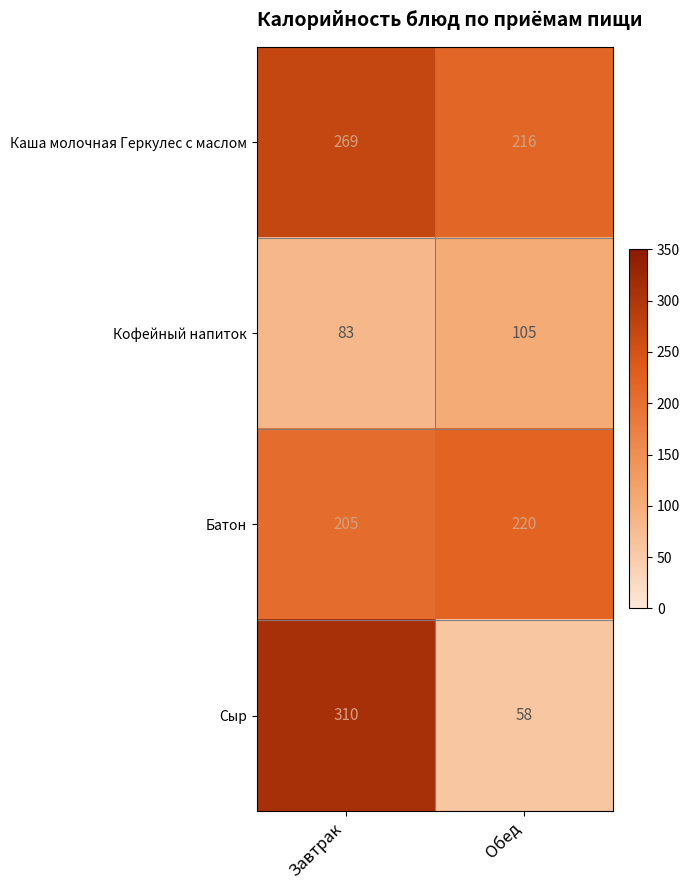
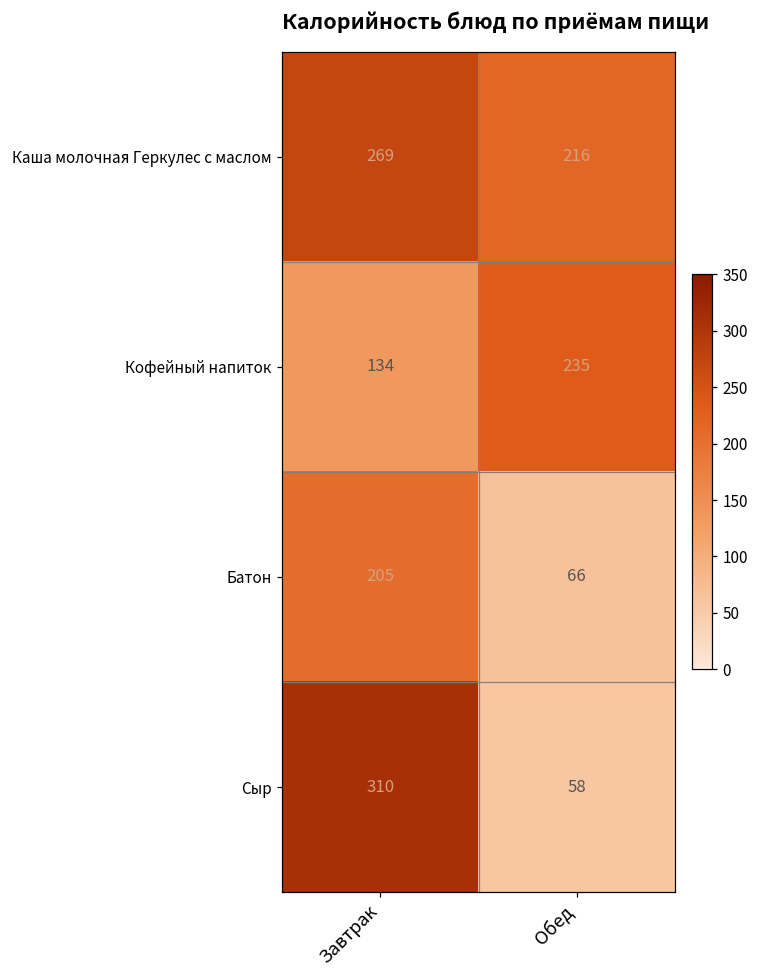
  {
    "Каша молочная Геркулес с маслом": {
      "Завтрак": 269,
      "Обед": 216
    },
    "Кофейный напиток": {
-     "Завтрак": 83,
-     "Обед": 105
+     "Завтрак": 134,
+     "Обед": 235
    },
    "Батон": {
      "Завтрак": 205,
-     "Обед": 220
+     "Обед": 66
    },
    "Сыр": {
      "Завтрак": 310,
      "Обед": 58
    }
  }
